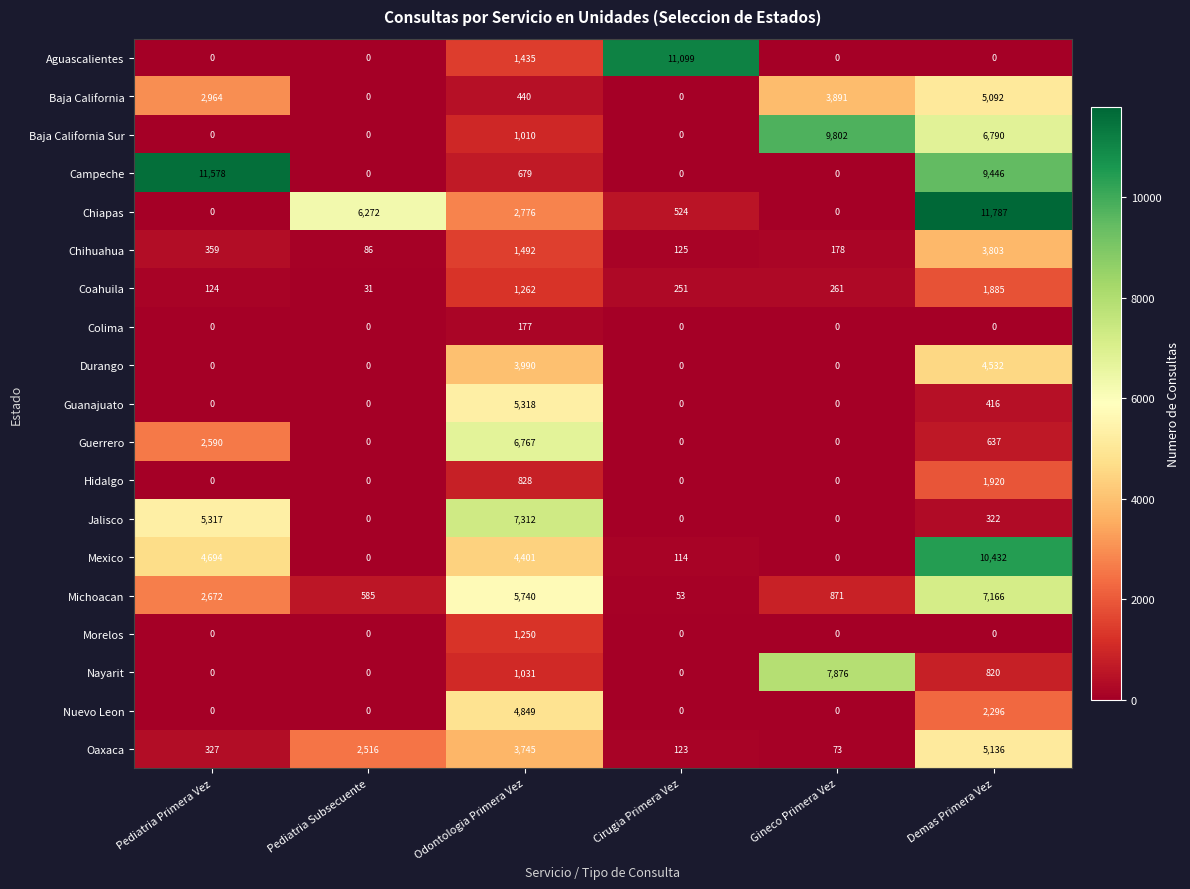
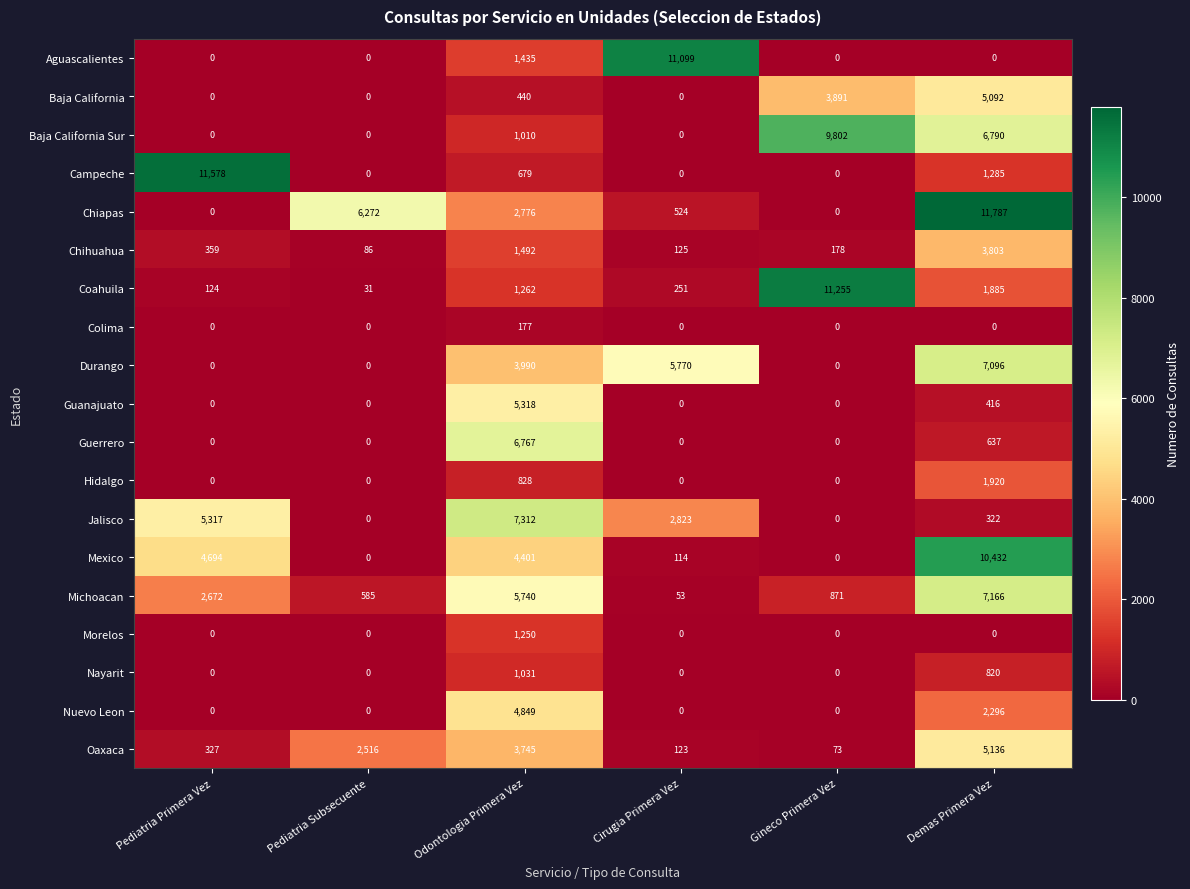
  {
    "Aguascalientes": {
      "Pediatria Primera Vez": "0",
      "Pediatria Subsecuente": "0",
      "Odontologia Primera Vez": "1,435",
      "Cirugia Primera Vez": "11,099",
      "Gineco Primera Vez": "0",
      "Demas Primera Vez": "0"
    },
    "Baja California": {
-     "Pediatria Primera Vez": "2,964",
+     "Pediatria Primera Vez": "0",
      "Pediatria Subsecuente": "0",
      "Odontologia Primera Vez": "440",
      "Cirugia Primera Vez": "0",
      "Gineco Primera Vez": "3,891",
      "Demas Primera Vez": "5,092"
    },
    "Baja California Sur": {
      "Pediatria Primera Vez": "0",
      "Pediatria Subsecuente": "0",
      "Odontologia Primera Vez": "1,010",
      "Cirugia Primera Vez": "0",
      "Gineco Primera Vez": "9,802",
      "Demas Primera Vez": "6,790"
    },
    "Campeche": {
      "Pediatria Primera Vez": "11,578",
      "Pediatria Subsecuente": "0",
      "Odontologia Primera Vez": "679",
      "Cirugia Primera Vez": "0",
      "Gineco Primera Vez": "0",
-     "Demas Primera Vez": "9,446"
+     "Demas Primera Vez": "1,285"
    },
    "Chiapas": {
      "Pediatria Primera Vez": "0",
      "Pediatria Subsecuente": "6,272",
      "Odontologia Primera Vez": "2,776",
      "Cirugia Primera Vez": "524",
      "Gineco Primera Vez": "0",
      "Demas Primera Vez": "11,787"
    },
    "Chihuahua": {
      "Pediatria Primera Vez": "359",
      "Pediatria Subsecuente": "86",
      "Odontologia Primera Vez": "1,492",
      "Cirugia Primera Vez": "125",
      "Gineco Primera Vez": "178",
      "Demas Primera Vez": "3,803"
    },
    "Coahuila": {
      "Pediatria Primera Vez": "124",
      "Pediatria Subsecuente": "31",
      "Odontologia Primera Vez": "1,262",
      "Cirugia Primera Vez": "251",
-     "Gineco Primera Vez": "261",
+     "Gineco Primera Vez": "11,255",
      "Demas Primera Vez": "1,885"
    },
    "Colima": {
      "Pediatria Primera Vez": "0",
      "Pediatria Subsecuente": "0",
      "Odontologia Primera Vez": "177",
      "Cirugia Primera Vez": "0",
      "Gineco Primera Vez": "0",
      "Demas Primera Vez": "0"
    },
    "Durango": {
      "Pediatria Primera Vez": "0",
      "Pediatria Subsecuente": "0",
      "Odontologia Primera Vez": "3,990",
-     "Cirugia Primera Vez": "0",
+     "Cirugia Primera Vez": "5,770",
      "Gineco Primera Vez": "0",
-     "Demas Primera Vez": "4,532"
+     "Demas Primera Vez": "7,096"
    },
    "Guanajuato": {
      "Pediatria Primera Vez": "0",
      "Pediatria Subsecuente": "0",
      "Odontologia Primera Vez": "5,318",
      "Cirugia Primera Vez": "0",
      "Gineco Primera Vez": "0",
      "Demas Primera Vez": "416"
    },
    "Guerrero": {
-     "Pediatria Primera Vez": "2,590",
+     "Pediatria Primera Vez": "0",
      "Pediatria Subsecuente": "0",
      "Odontologia Primera Vez": "6,767",
      "Cirugia Primera Vez": "0",
      "Gineco Primera Vez": "0",
      "Demas Primera Vez": "637"
    },
    "Hidalgo": {
      "Pediatria Primera Vez": "0",
      "Pediatria Subsecuente": "0",
      "Odontologia Primera Vez": "828",
      "Cirugia Primera Vez": "0",
      "Gineco Primera Vez": "0",
      "Demas Primera Vez": "1,920"
    },
    "Jalisco": {
      "Pediatria Primera Vez": "5,317",
      "Pediatria Subsecuente": "0",
      "Odontologia Primera Vez": "7,312",
-     "Cirugia Primera Vez": "0",
+     "Cirugia Primera Vez": "2,823",
      "Gineco Primera Vez": "0",
      "Demas Primera Vez": "322"
    },
    "Mexico": {
      "Pediatria Primera Vez": "4,694",
      "Pediatria Subsecuente": "0",
      "Odontologia Primera Vez": "4,401",
      "Cirugia Primera Vez": "114",
      "Gineco Primera Vez": "0",
      "Demas Primera Vez": "10,432"
    },
    "Michoacan": {
      "Pediatria Primera Vez": "2,672",
      "Pediatria Subsecuente": "585",
      "Odontologia Primera Vez": "5,740",
      "Cirugia Primera Vez": "53",
      "Gineco Primera Vez": "871",
      "Demas Primera Vez": "7,166"
    },
    "Morelos": {
      "Pediatria Primera Vez": "0",
      "Pediatria Subsecuente": "0",
      "Odontologia Primera Vez": "1,250",
      "Cirugia Primera Vez": "0",
      "Gineco Primera Vez": "0",
      "Demas Primera Vez": "0"
    },
    "Nayarit": {
      "Pediatria Primera Vez": "0",
      "Pediatria Subsecuente": "0",
      "Odontologia Primera Vez": "1,031",
      "Cirugia Primera Vez": "0",
-     "Gineco Primera Vez": "7,876",
+     "Gineco Primera Vez": "0",
      "Demas Primera Vez": "820"
    },
    "Nuevo Leon": {
      "Pediatria Primera Vez": "0",
      "Pediatria Subsecuente": "0",
      "Odontologia Primera Vez": "4,849",
      "Cirugia Primera Vez": "0",
      "Gineco Primera Vez": "0",
      "Demas Primera Vez": "2,296"
    },
    "Oaxaca": {
      "Pediatria Primera Vez": "327",
      "Pediatria Subsecuente": "2,516",
      "Odontologia Primera Vez": "3,745",
      "Cirugia Primera Vez": "123",
      "Gineco Primera Vez": "73",
      "Demas Primera Vez": "5,136"
    }
  }
